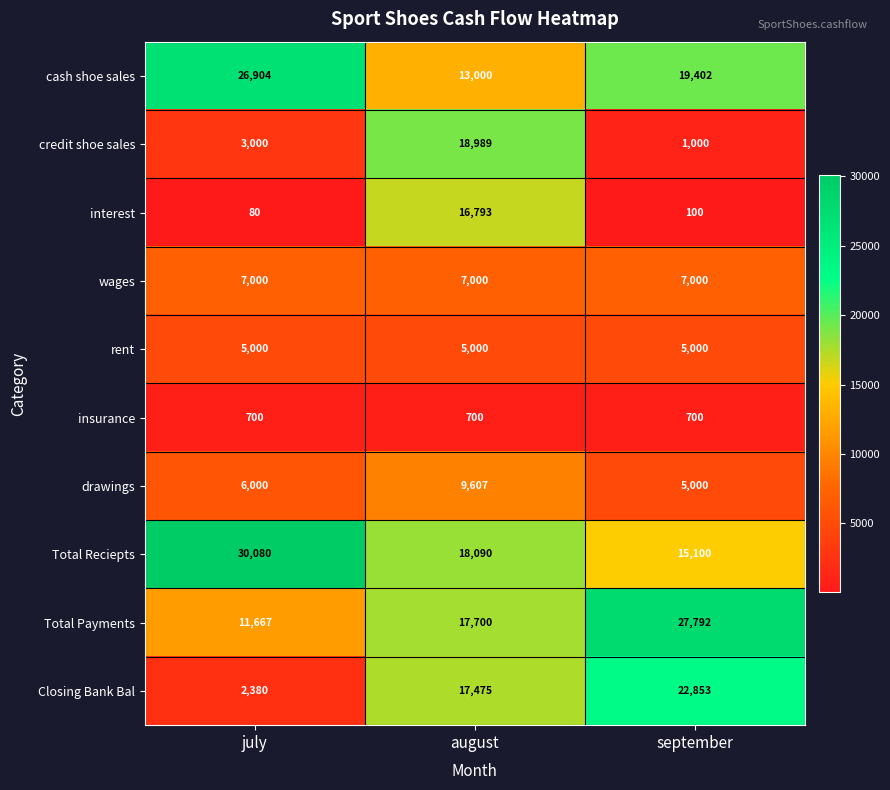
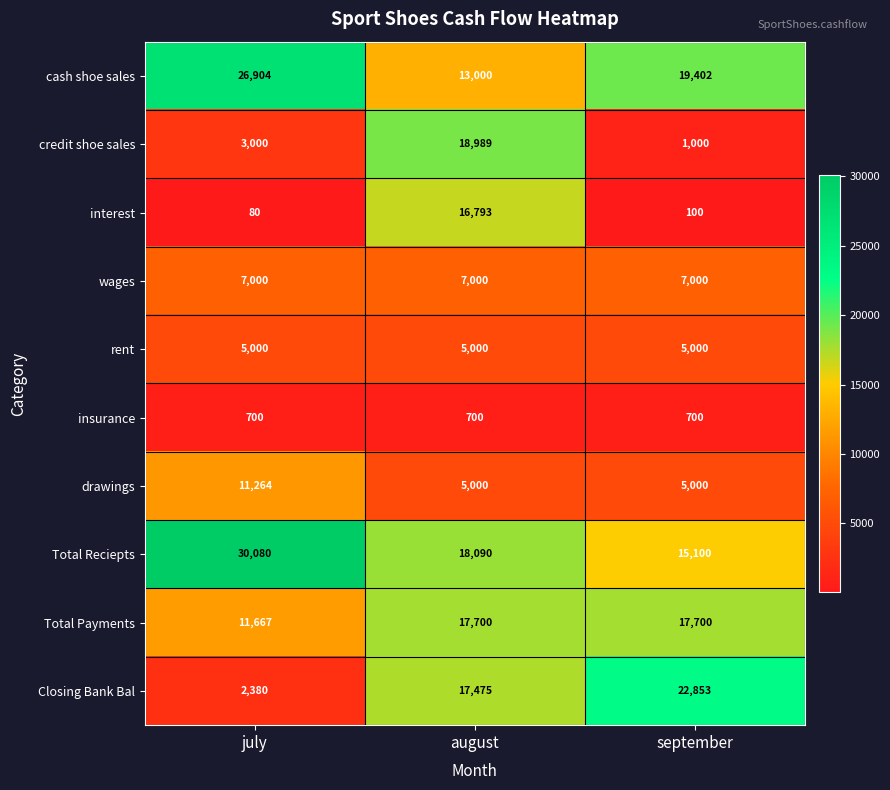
  {
    "cash shoe sales": {
      "july": "26,904",
      "august": "13,000",
      "september": "19,402"
    },
    "credit shoe sales": {
      "july": "3,000",
      "august": "18,989",
      "september": "1,000"
    },
    "interest": {
      "july": "80",
      "august": "16,793",
      "september": "100"
    },
    "wages": {
      "july": "7,000",
      "august": "7,000",
      "september": "7,000"
    },
    "rent": {
      "july": "5,000",
      "august": "5,000",
      "september": "5,000"
    },
    "insurance": {
      "july": "700",
      "august": "700",
      "september": "700"
    },
    "drawings": {
-     "july": "6,000",
-     "august": "9,607",
+     "july": "11,264",
+     "august": "5,000",
      "september": "5,000"
    },
    "Total Reciepts": {
      "july": "30,080",
      "august": "18,090",
      "september": "15,100"
    },
    "Total Payments": {
      "july": "11,667",
      "august": "17,700",
-     "september": "27,792"
+     "september": "17,700"
    },
    "Closing Bank Bal": {
      "july": "2,380",
      "august": "17,475",
      "september": "22,853"
    }
  }
